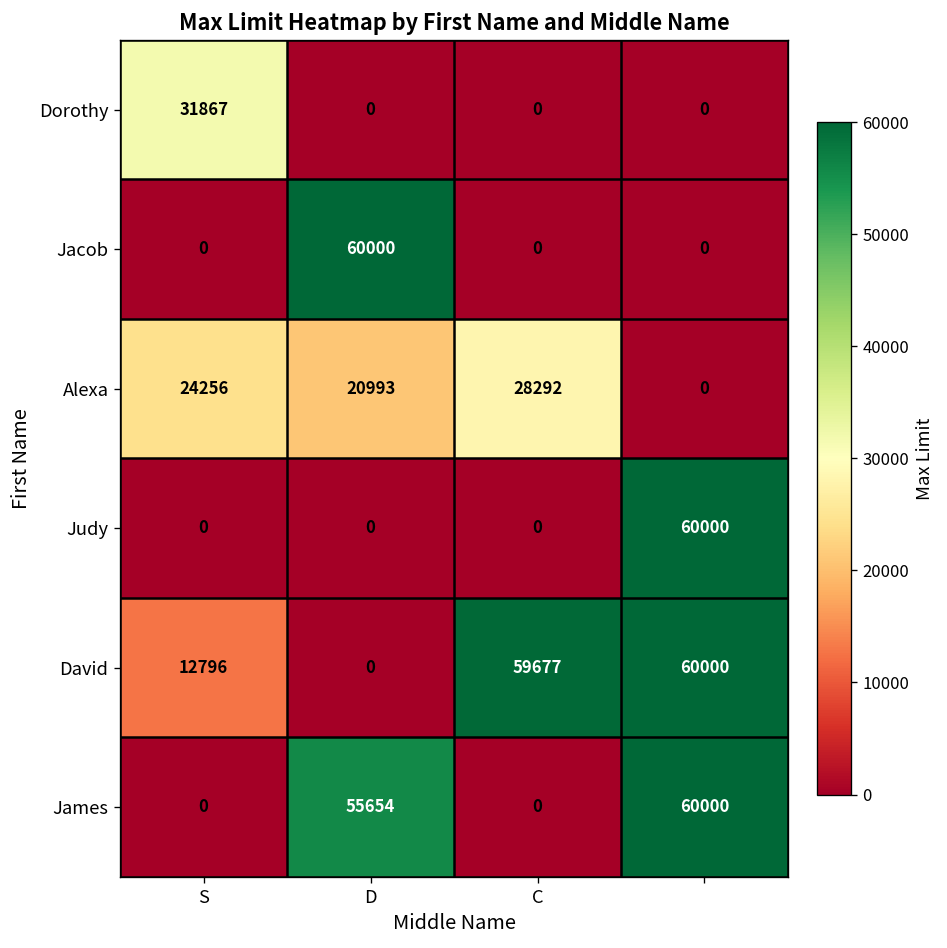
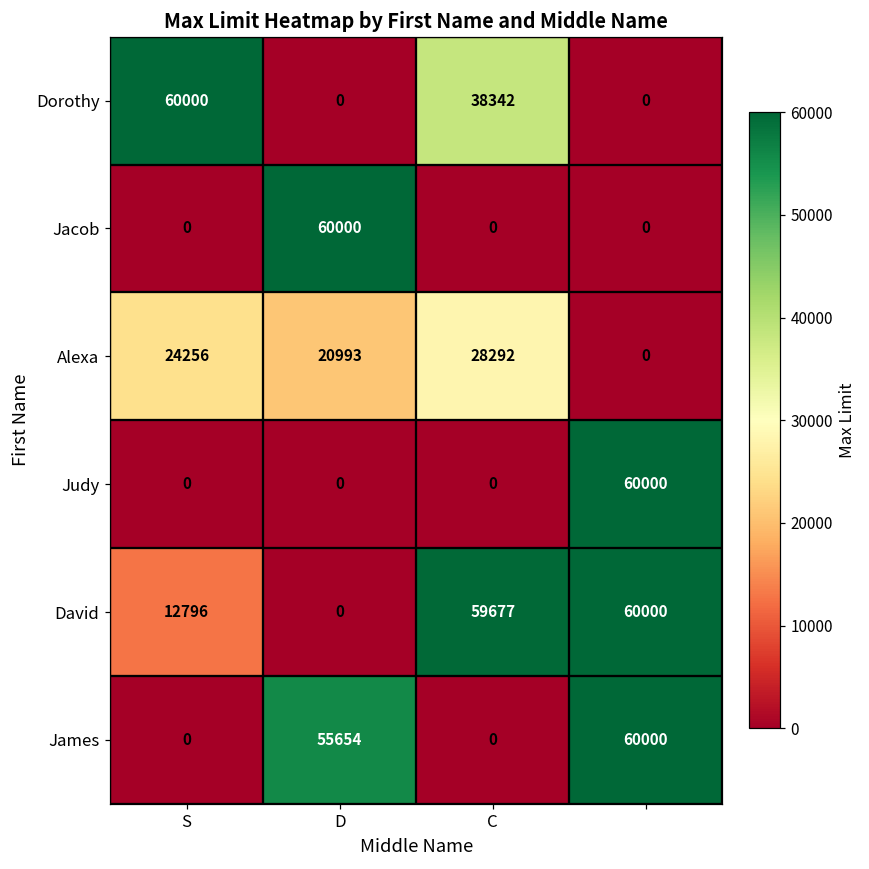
  {
    "Dorothy": {
-     "S": 31867,
+     "S": 60000,
      "D": 0,
-     "C": 0
+     "C": 38342
    },
    "Jacob": {
      "S": 0,
      "D": 60000,
      "C": 0
    },
    "Alexa": {
      "S": 24256,
      "D": 20993,
      "C": 28292
    },
    "Judy": {
      "S": 0,
      "D": 0,
      "C": 0
    },
    "David": {
      "S": 12796,
      "D": 0,
      "C": 59677
    },
    "James": {
      "S": 0,
      "D": 55654,
      "C": 0
    }
  }
